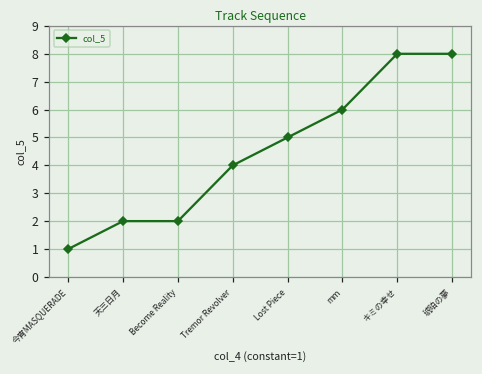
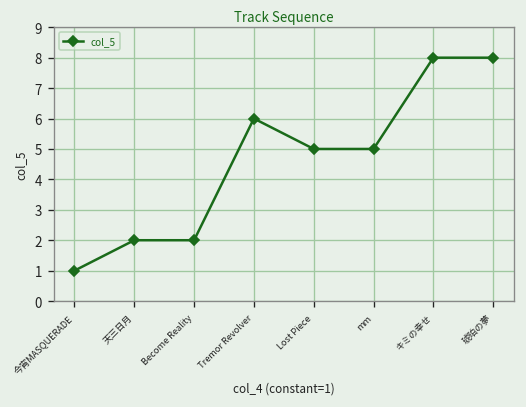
  {
    "今宵MASQUERADE": 1,
    "天三日月": 2,
    "Become Reality": 2,
-   "Tremor Revolver": 4,
+   "Tremor Revolver": 6,
    "Lost Piece": 5,
-   "mm": 6,
+   "mm": 5,
    "キミの幸せ": 8,
    "琥珀の夢": 8
  }
